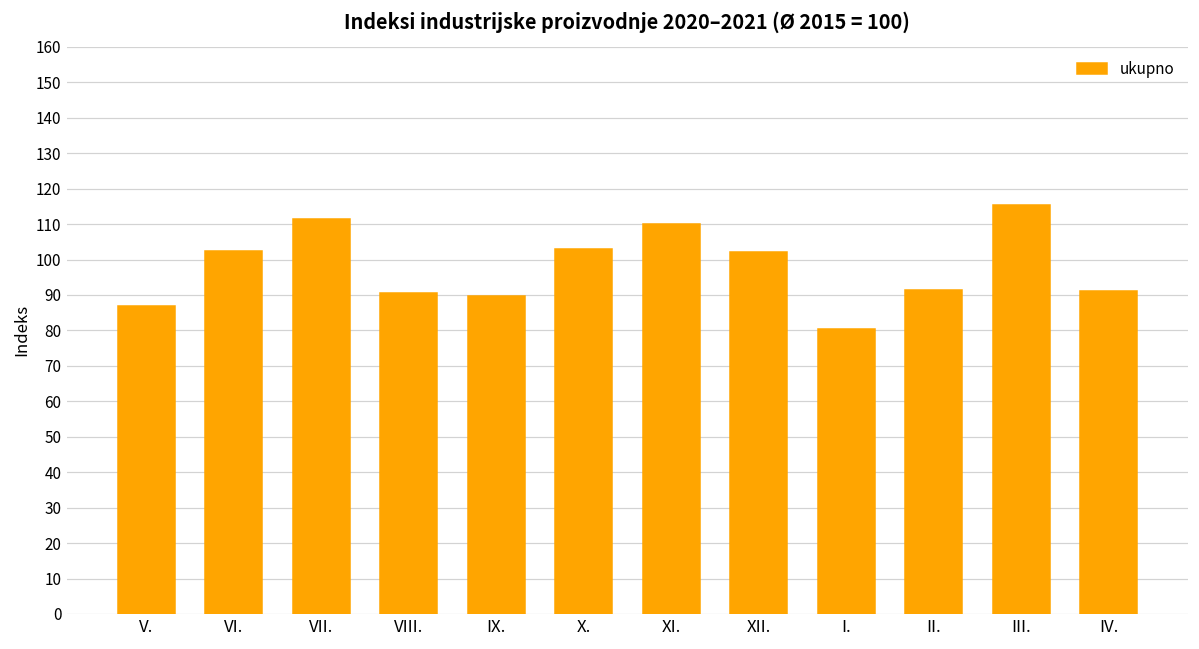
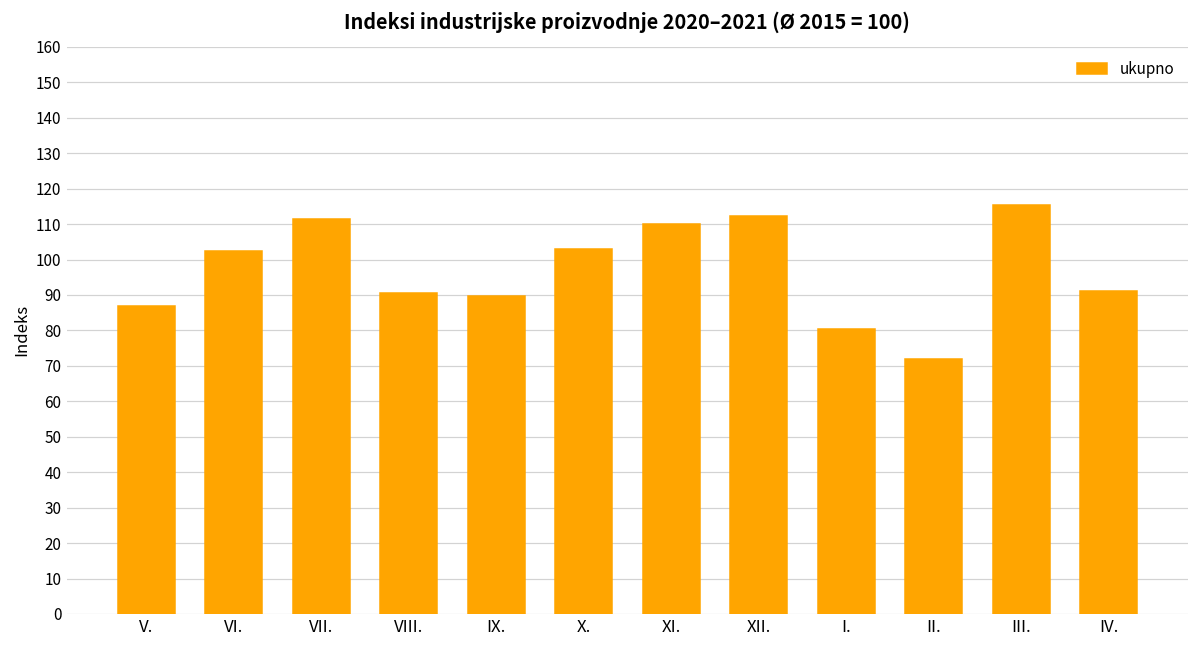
  {
    "V.": 87,
    "VI.": 103,
    "VII.": 111,
    "VIII.": 91,
    "IX.": 90,
    "X.": 103,
    "XI.": 110,
-   "XII.": 102,
+   "XII.": 112,
    "I.": 80,
-   "II.": 91,
+   "II.": 72,
    "III.": 116,
    "IV.": 91
  }
